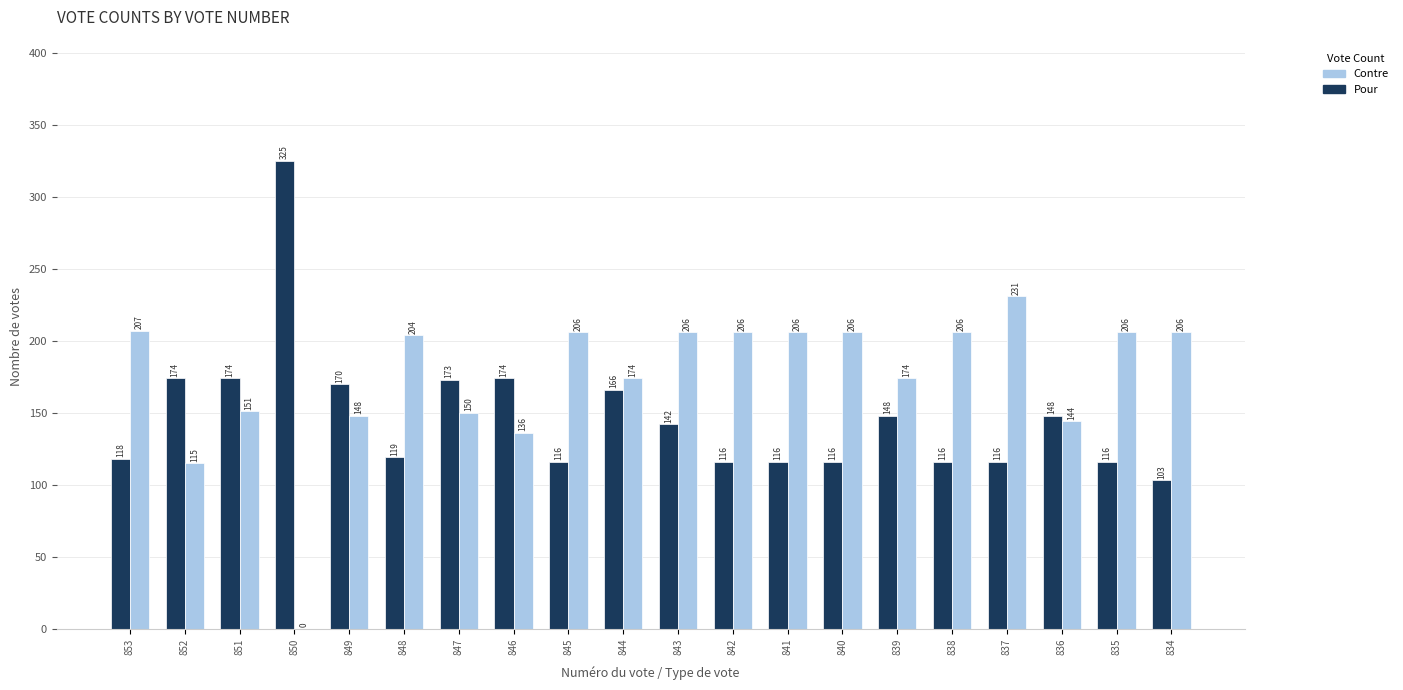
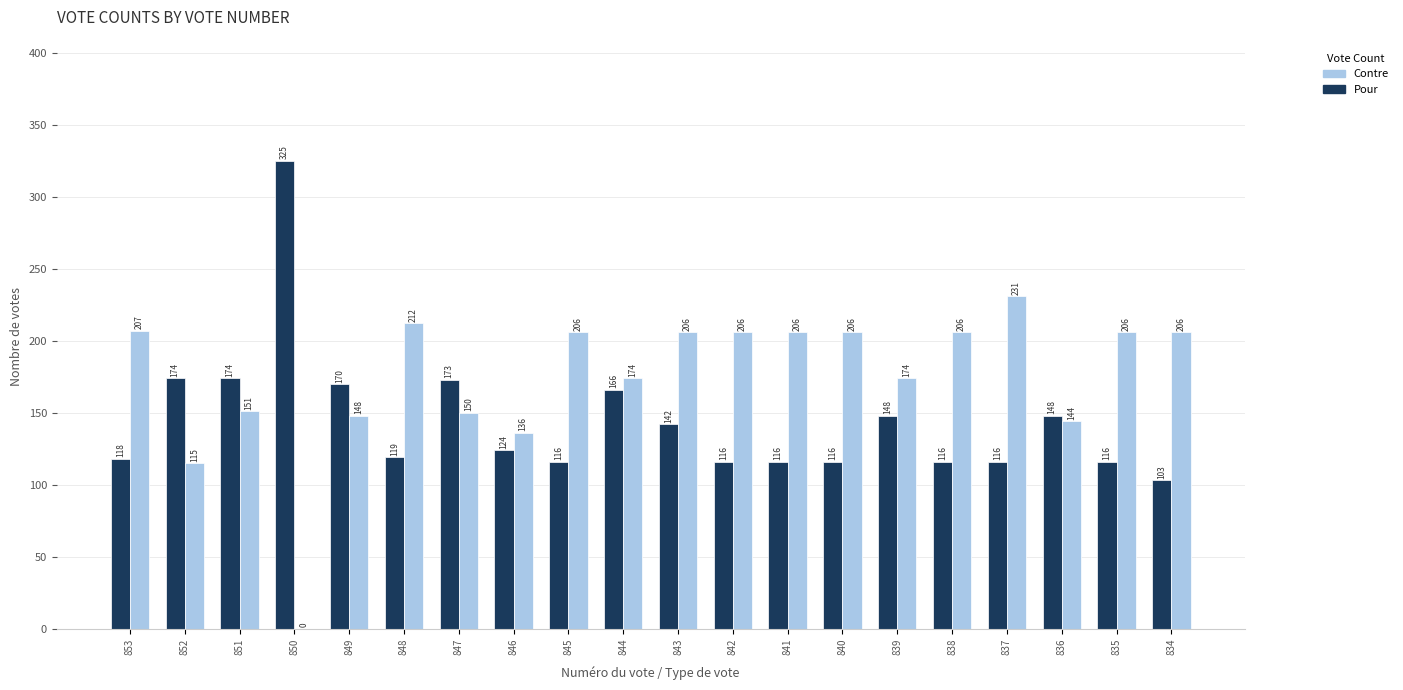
  {
    "Pour": {
      "853": 118,
      "852": 174,
      "851": 174,
      "850": 325,
      "849": 170,
      "848": 119,
      "847": 173,
-     "846": 174,
+     "846": 124,
      "845": 116,
      "844": 166,
      "843": 142,
      "842": 116,
      "841": 116,
      "840": 116,
      "839": 148,
      "838": 116,
      "837": 116,
      "836": 148,
      "835": 116,
      "834": 103
    },
    "Contre": {
      "853": 207,
      "852": 115,
      "851": 151,
      "850": 0,
      "849": 148,
-     "848": 204,
+     "848": 212,
      "847": 150,
      "846": 136,
      "845": 206,
      "844": 174,
      "843": 206,
      "842": 206,
      "841": 206,
      "840": 206,
      "839": 174,
      "838": 206,
      "837": 231,
      "836": 144,
      "835": 206,
      "834": 206
    }
  }
